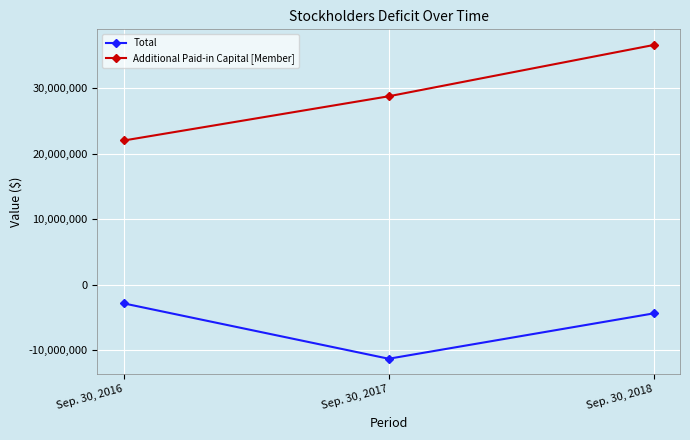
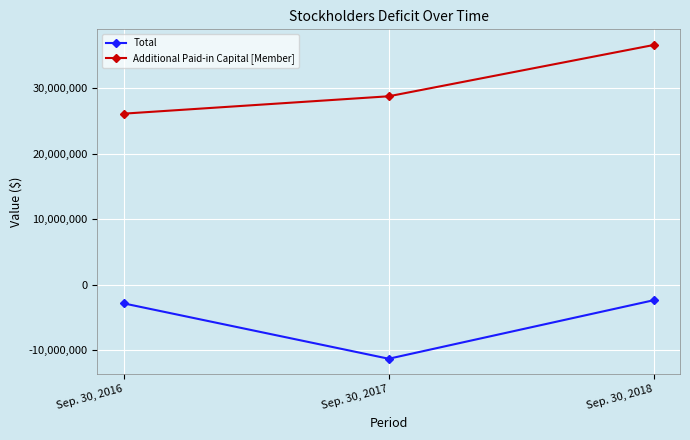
  {
    "Total": {
      "Sep. 30, 2016": "-3,000,000",
      "Sep. 30, 2017": "-11,000,000",
-     "Sep. 30, 2018": "-4,000,000"
+     "Sep. 30, 2018": "-2,000,000"
    },
    "Additional Paid-in Capital [Member]": {
-     "Sep. 30, 2016": "22,000,000",
+     "Sep. 30, 2016": "26,000,000",
      "Sep. 30, 2017": "29,000,000",
      "Sep. 30, 2018": "37,000,000"
    }
  }
